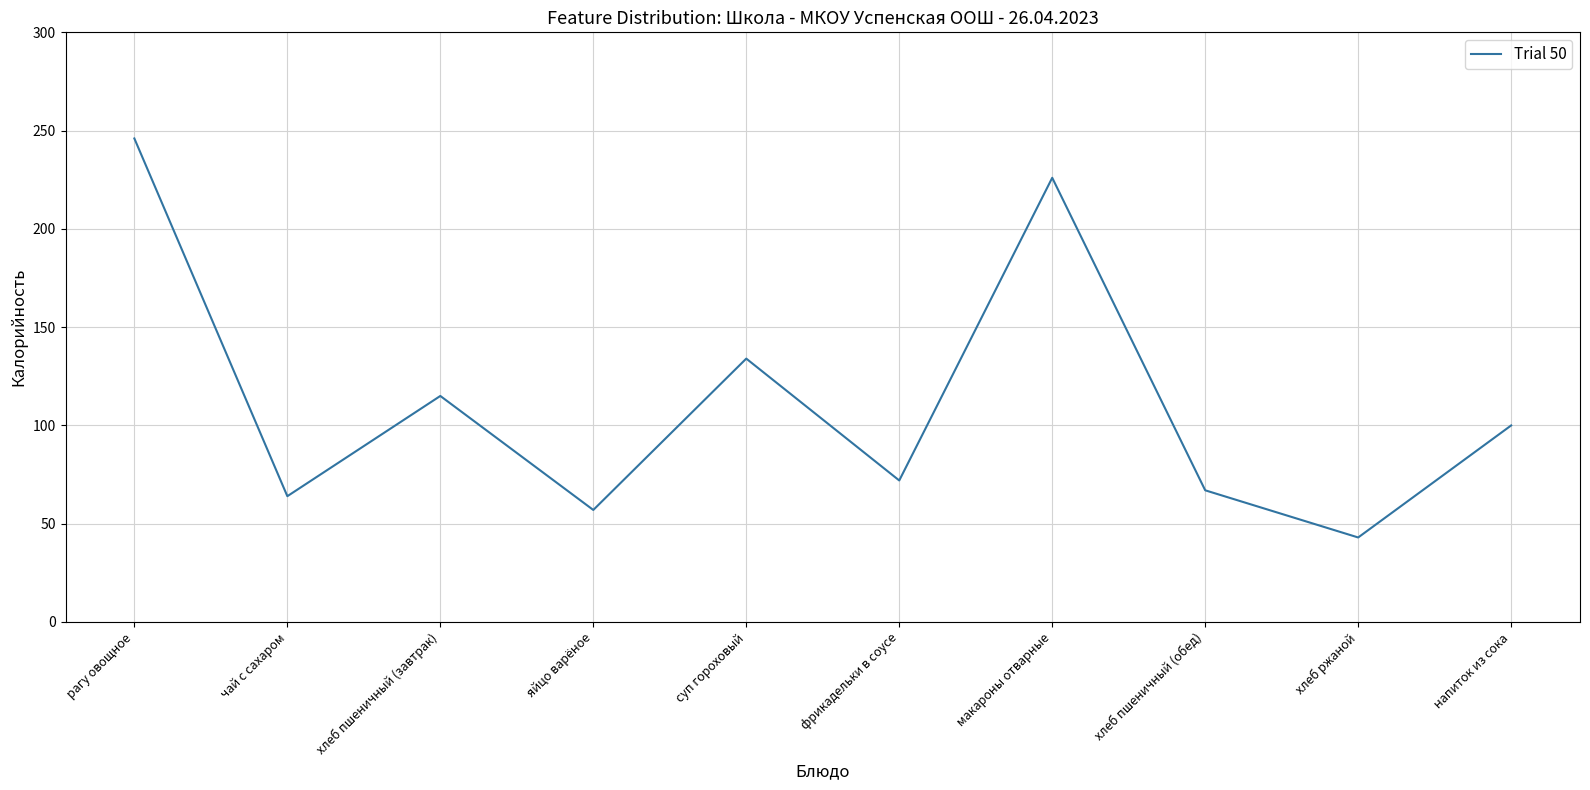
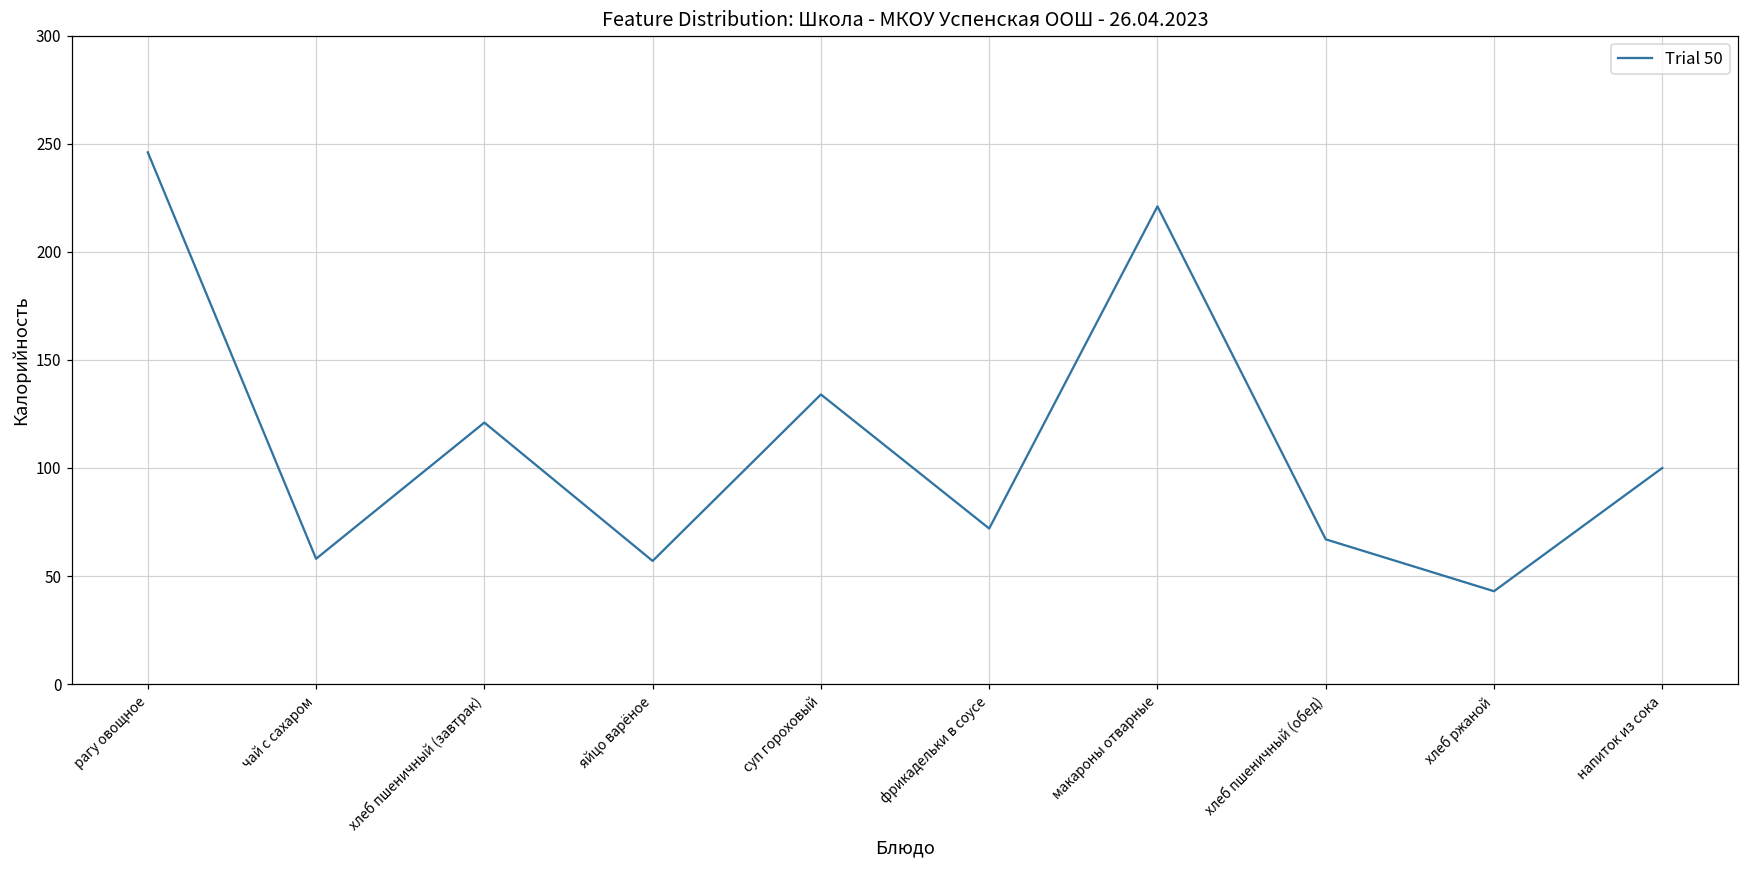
  {
    "рагу овощное": 246,
-   "чай с сахаром": 64,
-   "хлеб пшеничный (завтрак)": 115,
+   "чай с сахаром": 58,
+   "хлеб пшеничный (завтрак)": 121,
    "яйцо варёное": 57,
    "суп гороховый": 134,
    "фрикадельки в соусе": 72,
-   "макароны отварные": 226,
+   "макароны отварные": 221,
    "хлеб пшеничный (обед)": 67,
    "хлеб ржаной": 43,
    "напиток из сока": 100
  }
